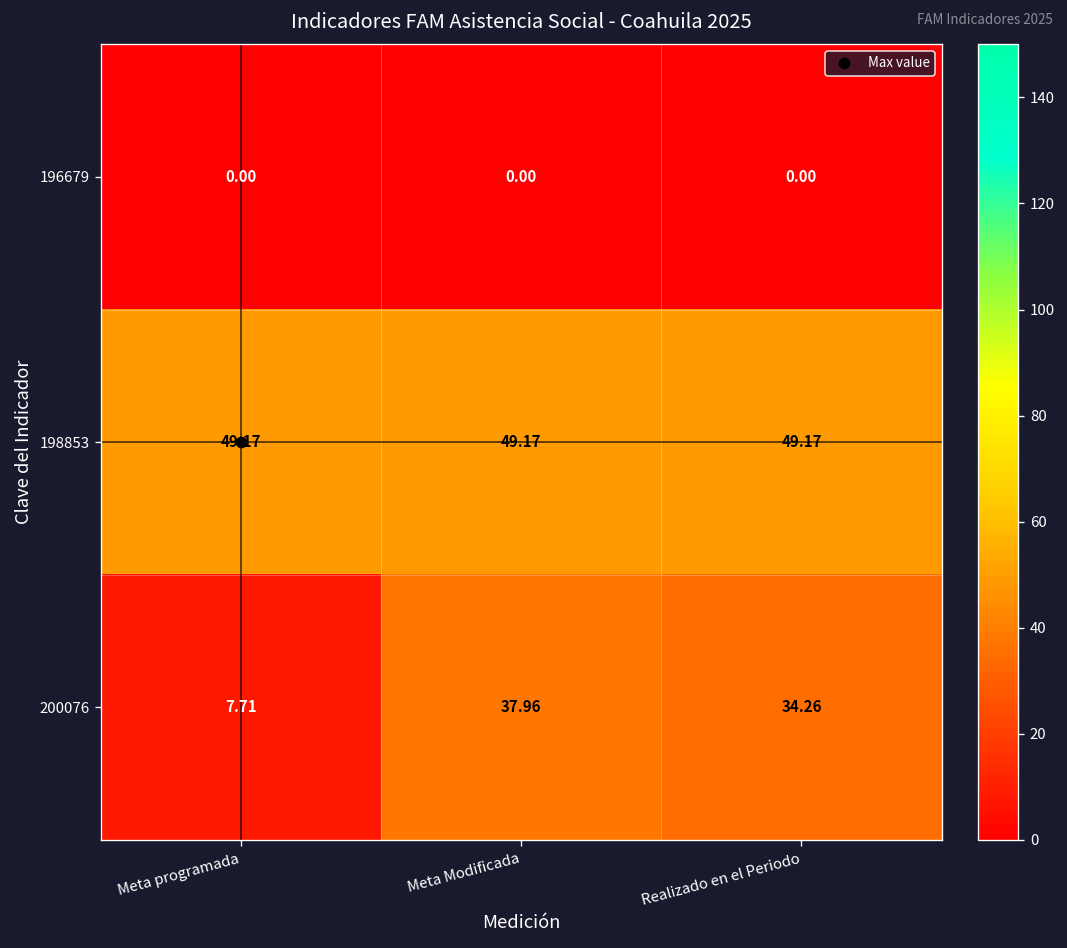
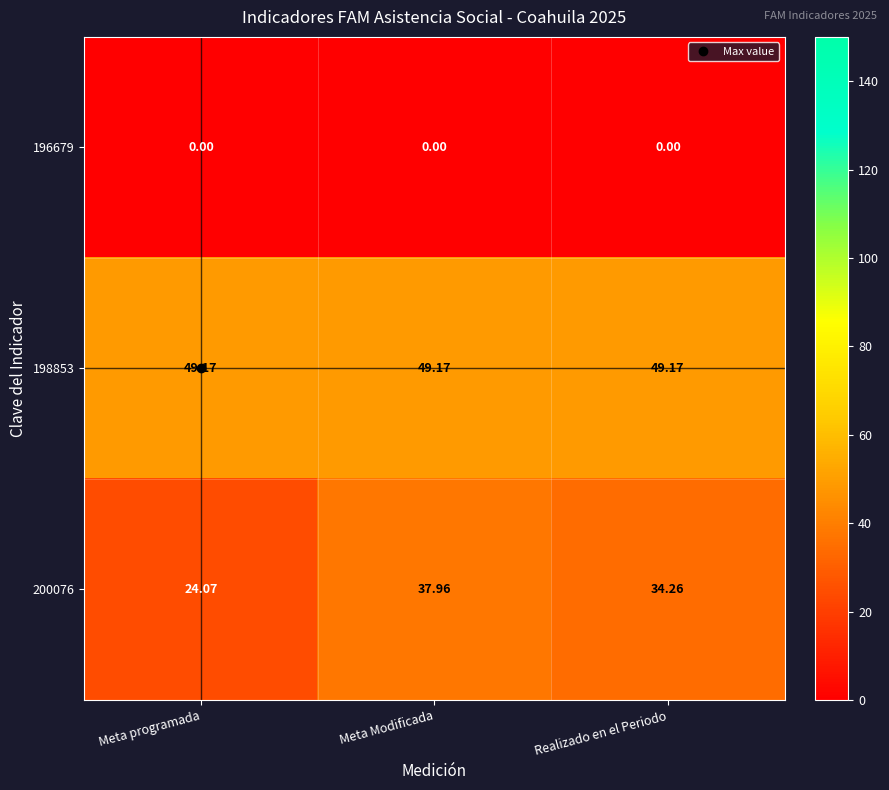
  {
    "196679": {
      "Meta programada": 0.00,
      "Meta Modificada": 0.00,
      "Realizado en el Periodo": 0.00
    },
    "198853": {
      "Meta Modificada": 49.17,
      "Realizado en el Periodo": 49.17
    },
    "200076": {
-     "Meta programada": 7.71,
+     "Meta programada": 24.07,
      "Meta Modificada": 37.96,
      "Realizado en el Periodo": 34.26
    }
  }
